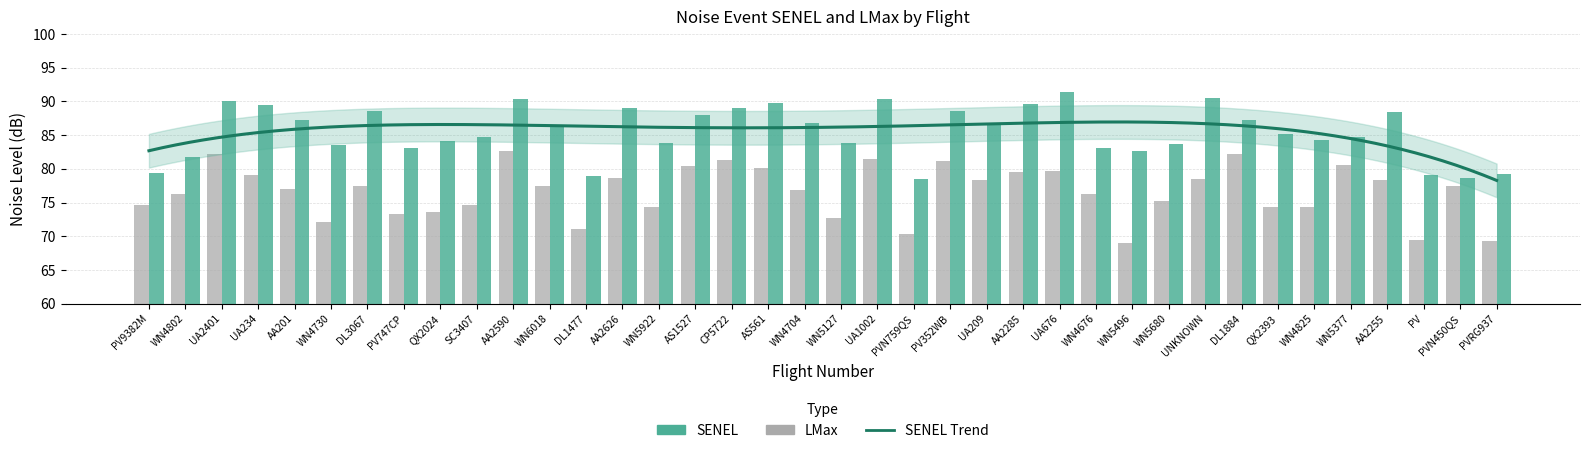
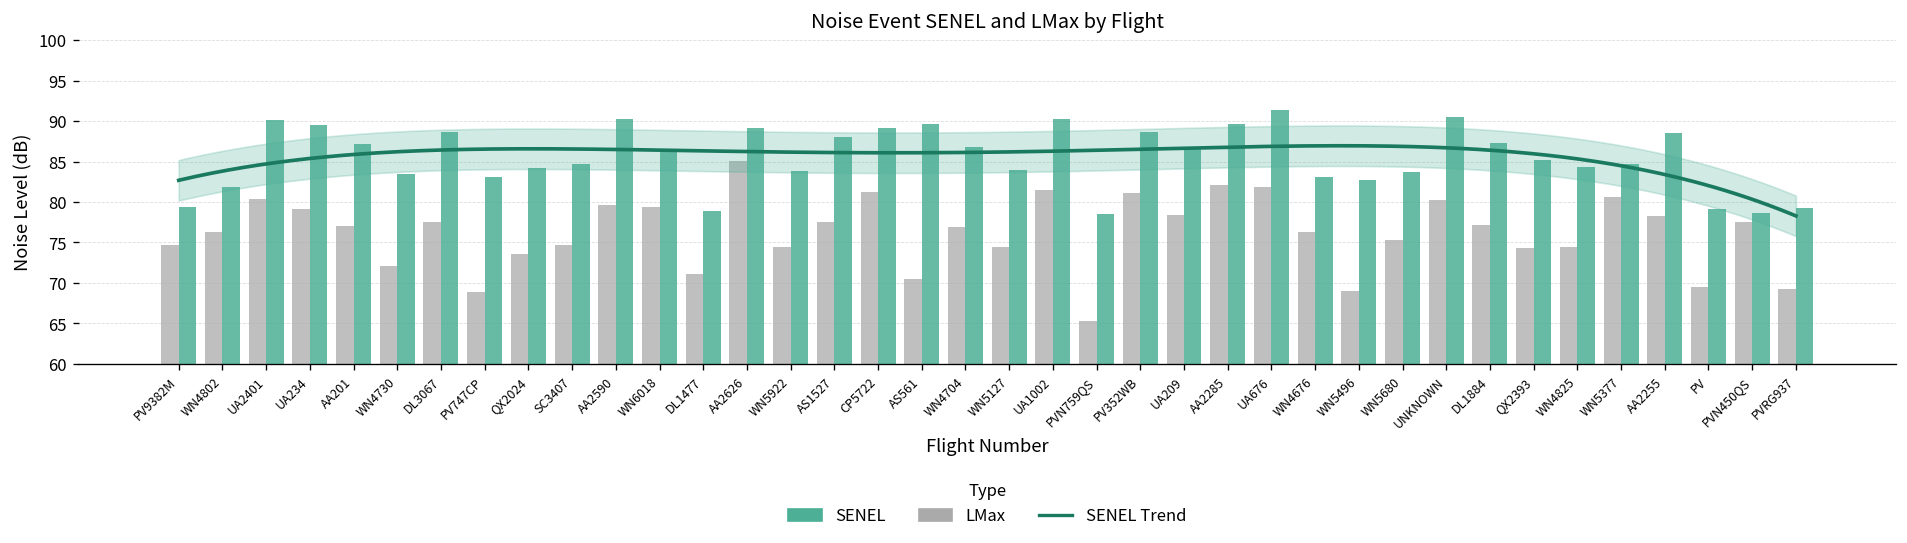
  {
    "LMax": {
      "PV9382M": 75,
      "WN4802": 76,
-     "UA2401": 82,
+     "UA2401": 80,
      "UA234": 79,
      "AA201": 77,
      "WN4730": 72,
      "DL3067": 78,
-     "PV747CP": 73,
+     "PV747CP": 69,
      "QX2024": 74,
      "SC3407": 75,
-     "AA2590": 83,
-     "WN6018": 77,
+     "AA2590": 80,
+     "WN6018": 79,
      "DL1477": 71,
-     "AA2626": 79,
+     "AA2626": 85,
      "WN5922": 74,
-     "AS1527": 80,
+     "AS1527": 78,
      "CP5722": 81,
-     "AS561": 80,
+     "AS561": 71,
      "WN4704": 77,
-     "WN5127": 73,
+     "WN5127": 74,
      "UA1002": 82,
-     "PVN759QS": 70,
+     "PVN759QS": 65,
      "PV352WB": 81,
      "UA209": 78,
-     "AA2285": 80,
-     "UA676": 80,
+     "AA2285": 82,
+     "UA676": 82,
      "WN4676": 76,
      "WN5496": 69,
      "WN5680": 75,
-     "UNKNOWN": 79,
-     "DL1884": 82,
+     "UNKNOWN": 80,
+     "DL1884": 77,
      "QX2393": 74,
      "WN4825": 74,
      "WN5377": 81,
      "AA2255": 78,
      "PV": 70,
      "PVN450QS": 78,
      "PVRG937": 69
    },
    "SENEL Trend": {
      "PV9382M": 83,
      "PVRG937": 78
    }
  }
